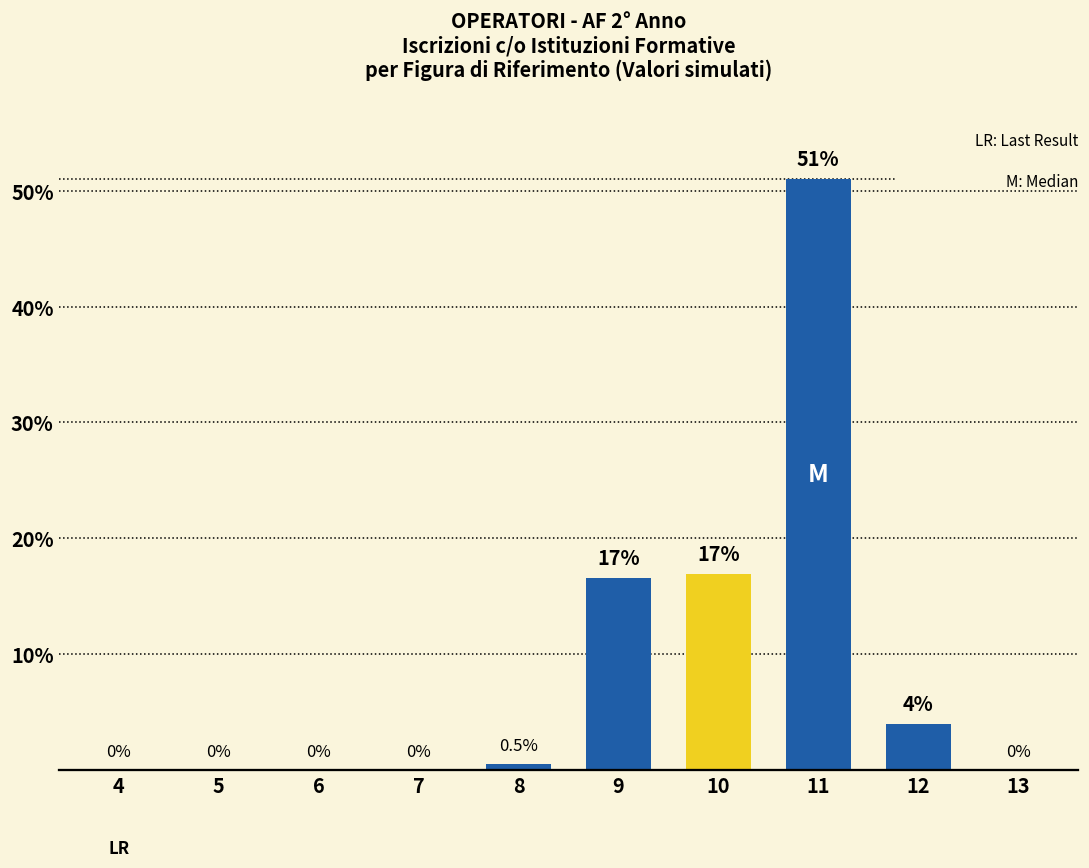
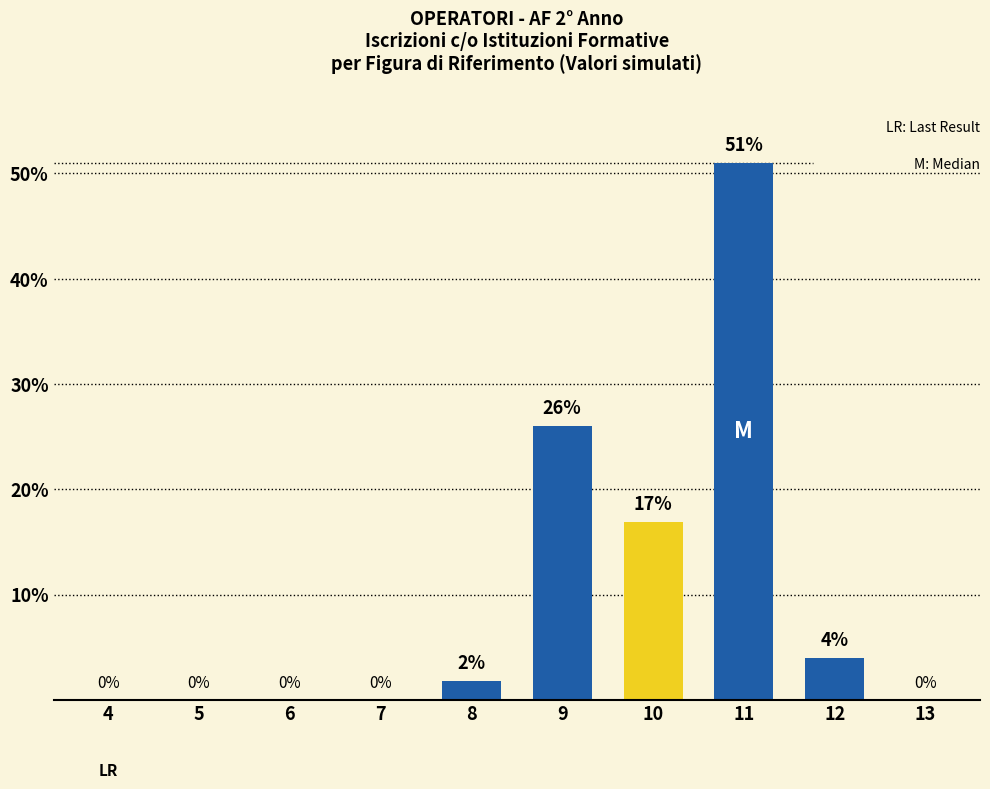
  {
    "4": "0%",
    "5": "0%",
    "6": "0%",
    "7": "0%",
-   "8": "0.5%",
-   "9": "17%",
+   "8": "2%",
+   "9": "26%",
    "10": "17%",
    "11": "51%",
    "12": "4%",
    "13": "0%"
  }
